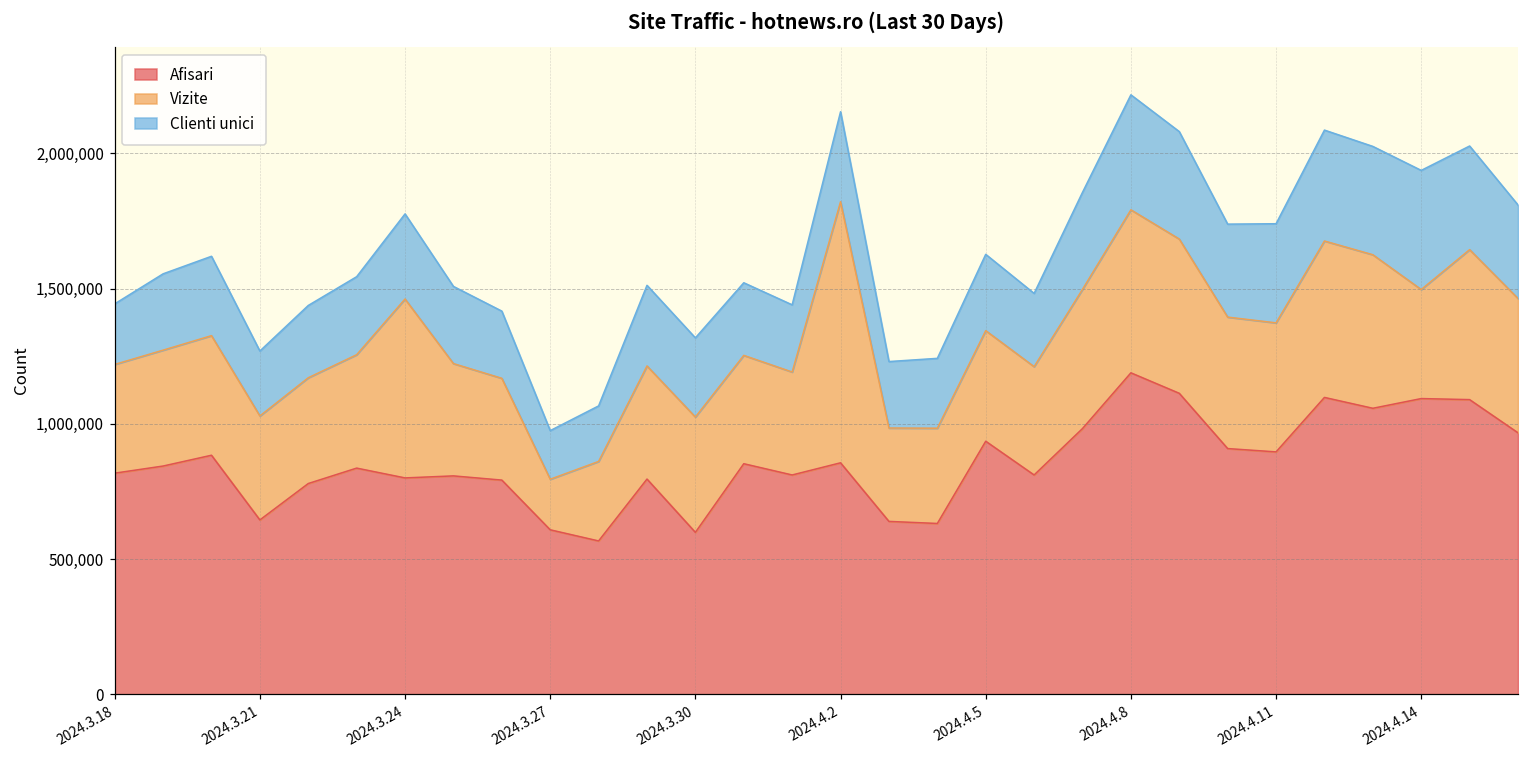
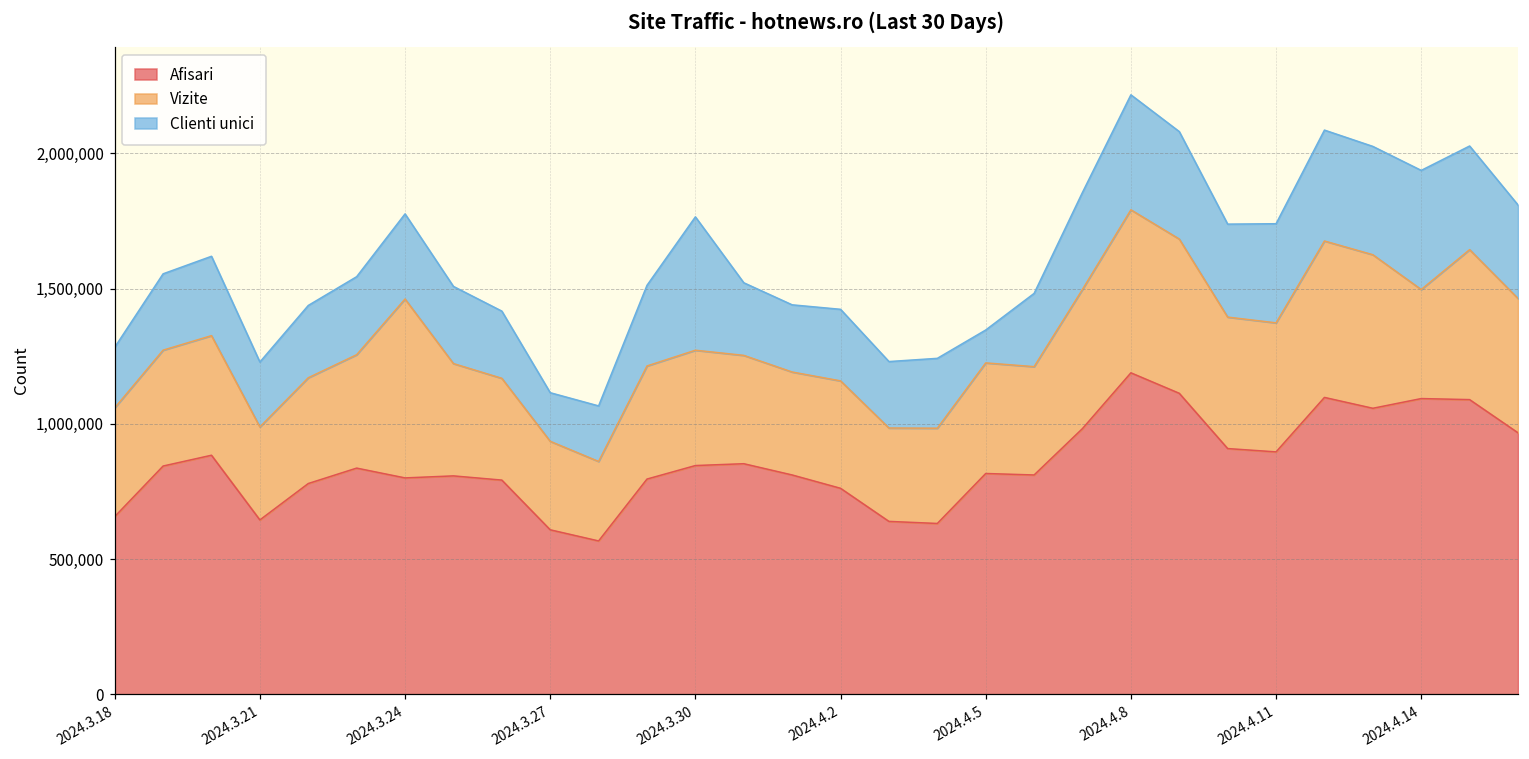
  {
    "Afisari": {
-     "2024.3.18": "820,000",
+     "2024.3.18": "660,000",
      "2024.3.21": "640,000",
      "2024.3.24": "800,000",
      "2024.3.27": "610,000",
-     "2024.3.30": "600,000",
-     "2024.4.2": "860,000",
-     "2024.4.5": "940,000",
+     "2024.3.30": "850,000",
+     "2024.4.2": "760,000",
+     "2024.4.5": "820,000",
      "2024.4.8": "1,190,000",
      "2024.4.11": "900,000",
      "2024.4.14": "1,090,000"
    },
    "Vizite": {
      "2024.3.18": "400,000",
-     "2024.3.21": "380,000",
+     "2024.3.21": "340,000",
      "2024.3.24": "660,000",
-     "2024.3.27": "190,000",
+     "2024.3.27": "330,000",
      "2024.3.30": "430,000",
-     "2024.4.2": "970,000",
+     "2024.4.2": "400,000",
      "2024.4.5": "410,000",
      "2024.4.8": "600,000",
      "2024.4.11": "480,000",
      "2024.4.14": "400,000"
    },
    "Clienti unici": {
      "2024.3.18": "220,000",
      "2024.3.21": "240,000",
      "2024.3.24": "310,000",
      "2024.3.27": "180,000",
-     "2024.3.30": "290,000",
-     "2024.4.2": "330,000",
-     "2024.4.5": "280,000",
+     "2024.3.30": "490,000",
+     "2024.4.2": "260,000",
+     "2024.4.5": "120,000",
      "2024.4.8": "430,000",
      "2024.4.11": "370,000",
      "2024.4.14": "440,000"
    }
  }
